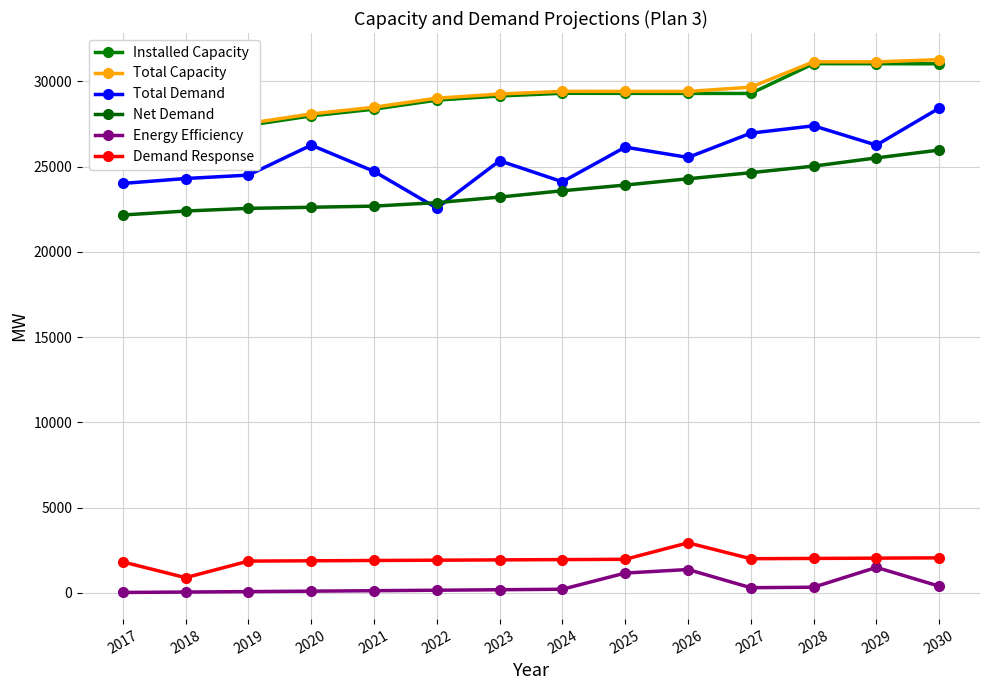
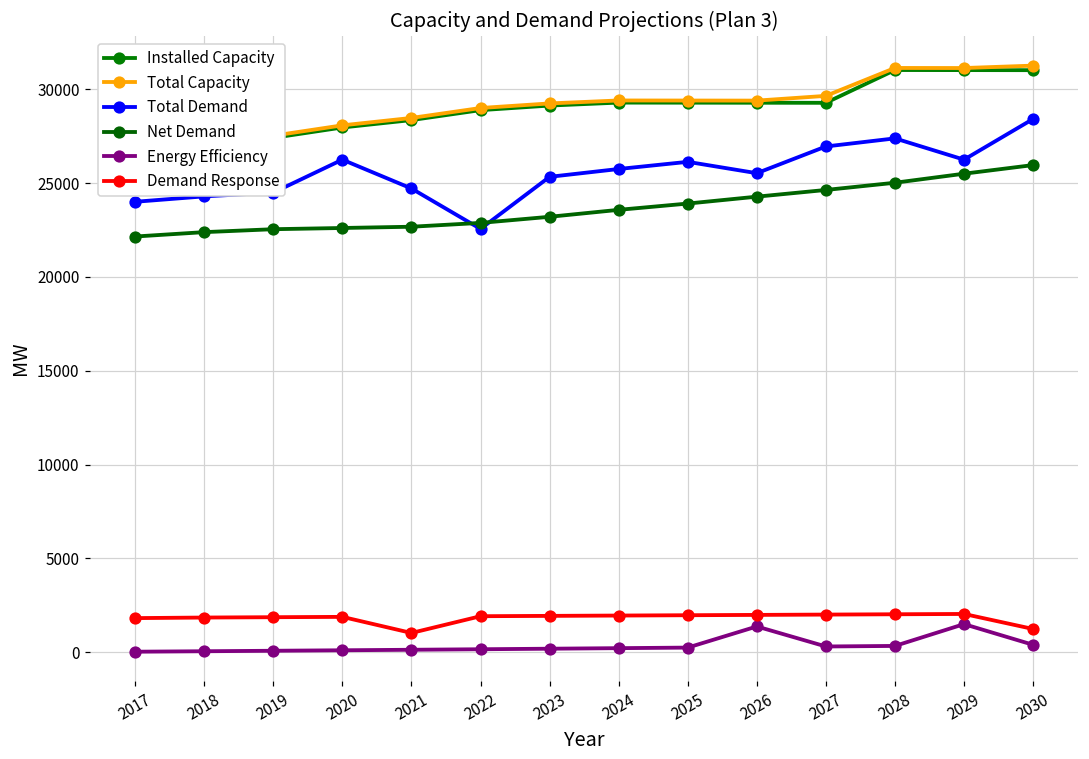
  {
    "Total Capacity": {
      "2027": 29700,
      "2030": 31300
    },
    "Total Demand": {
      "2017": 24000,
      "2018": 24300,
      "2019": 24500,
      "2020": 26300,
      "2021": 24700,
      "2022": 22600,
      "2023": 25300,
-     "2024": 24100,
+     "2024": 25800,
      "2025": 26100,
      "2026": 25500,
      "2027": 27000,
      "2028": 27400,
      "2029": 26300,
      "2030": 28400
    },
    "Energy Efficiency": {
      "2017": 0,
      "2018": 100,
      "2019": 100,
      "2020": 100,
      "2021": 100,
      "2022": 200,
      "2023": 200,
      "2024": 200,
-     "2025": 1200,
+     "2025": 200,
      "2026": 1400,
      "2027": 300,
      "2028": 300,
      "2029": 1500,
      "2030": 400
    },
    "Demand Response": {
      "2017": 1800,
-     "2018": 900,
+     "2018": 1900,
      "2019": 1900,
      "2020": 1900,
-     "2021": 1900,
+     "2021": 1000,
      "2022": 1900,
      "2023": 1900,
      "2024": 2000,
      "2025": 2000,
-     "2026": 2900,
+     "2026": 2000,
      "2027": 2000,
      "2028": 2000,
      "2029": 2000,
-     "2030": 2100
+     "2030": 1200
    }
  }
